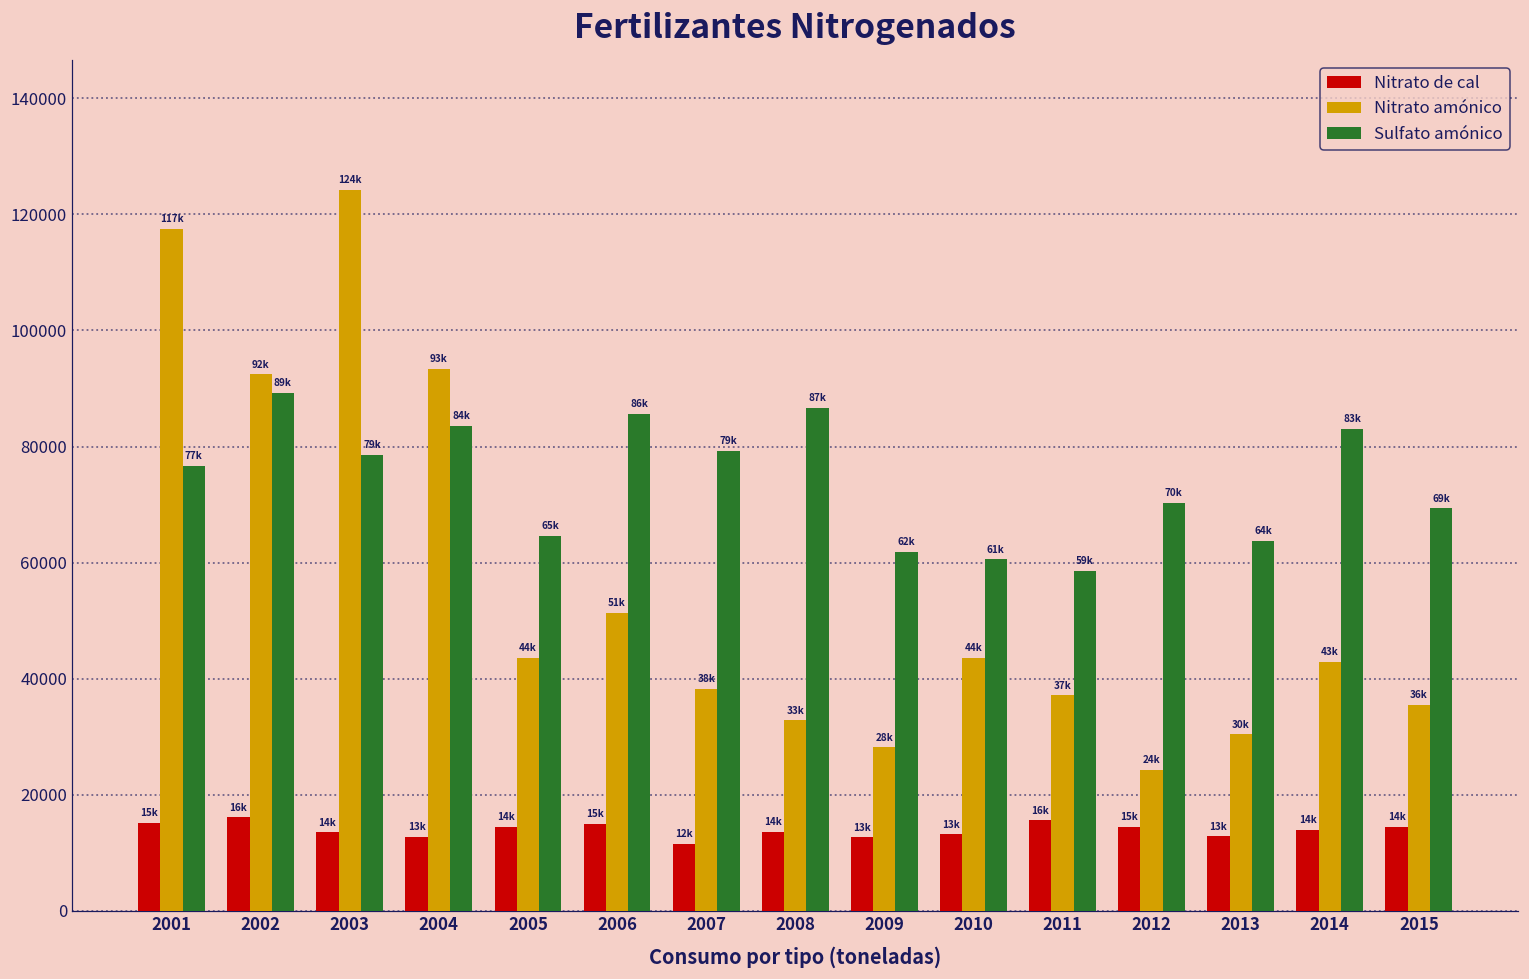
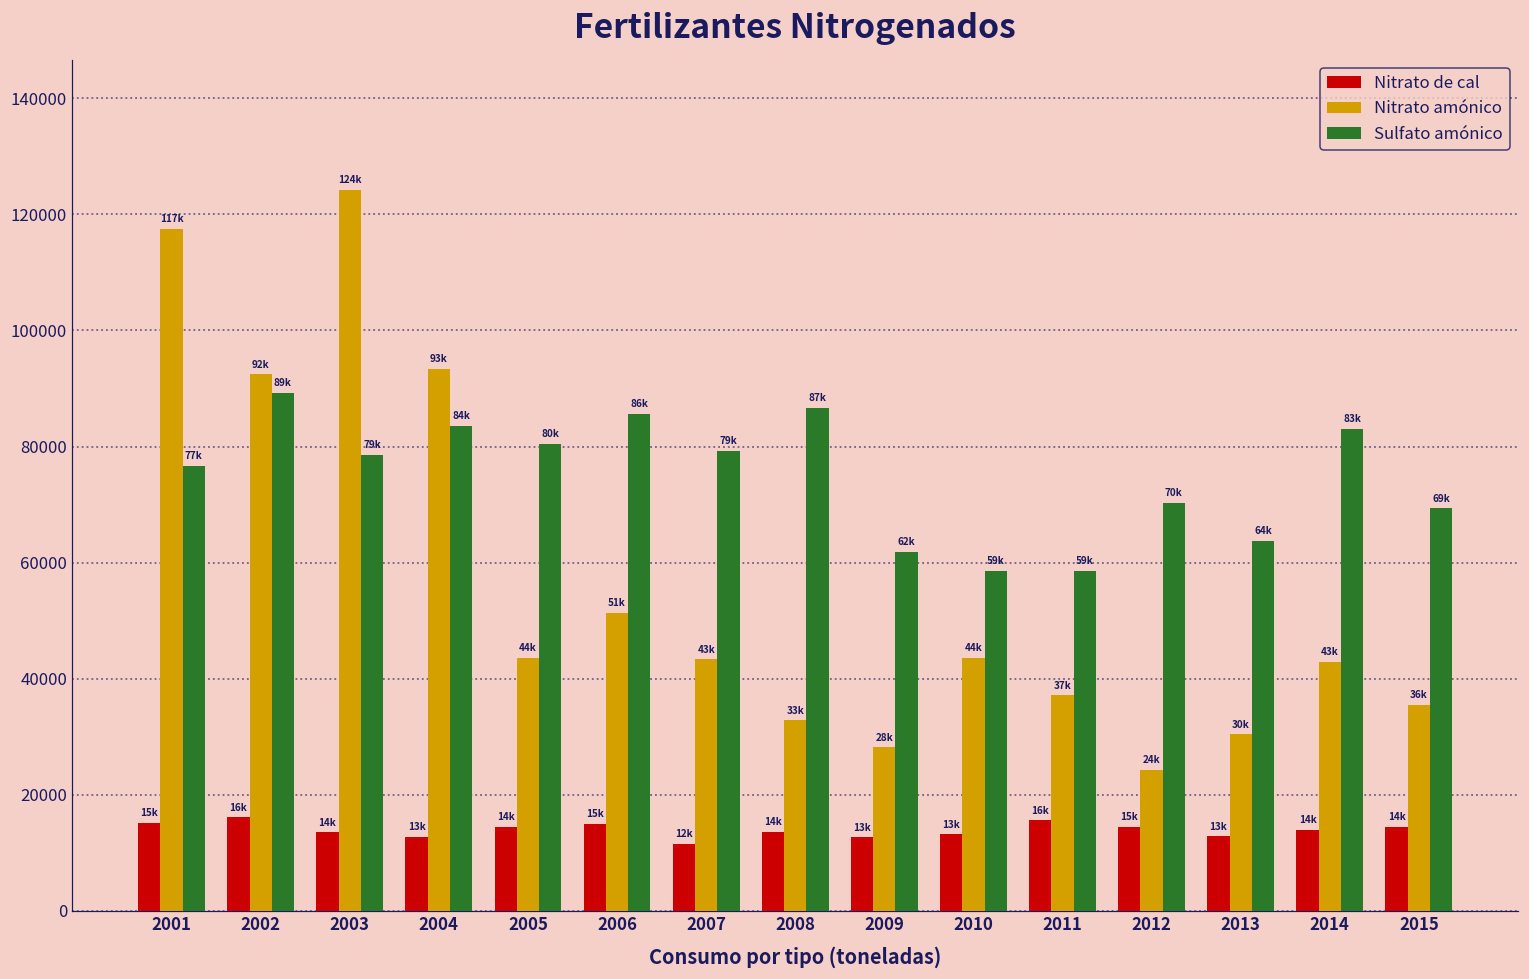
  {
    "Nitrato de cal": {
      "2001": "15k",
      "2002": "16k",
      "2003": "14k",
      "2004": "13k",
      "2005": "14k",
      "2006": "15k",
      "2007": "12k",
      "2008": "14k",
      "2009": "13k",
      "2010": "13k",
      "2011": "16k",
      "2012": "15k",
      "2013": "13k",
      "2014": "14k",
      "2015": "14k"
    },
    "Nitrato amónico": {
      "2001": "117k",
      "2002": "92k",
      "2003": "124k",
      "2004": "93k",
      "2005": "44k",
      "2006": "51k",
-     "2007": "38k",
+     "2007": "43k",
      "2008": "33k",
      "2009": "28k",
      "2010": "44k",
      "2011": "37k",
      "2012": "24k",
      "2013": "30k",
      "2014": "43k",
      "2015": "36k"
    },
    "Sulfato amónico": {
      "2001": "77k",
      "2002": "89k",
      "2003": "79k",
      "2004": "84k",
-     "2005": "65k",
+     "2005": "80k",
      "2006": "86k",
      "2007": "79k",
      "2008": "87k",
      "2009": "62k",
-     "2010": "61k",
+     "2010": "59k",
      "2011": "59k",
      "2012": "70k",
      "2013": "64k",
      "2014": "83k",
      "2015": "69k"
    }
  }
